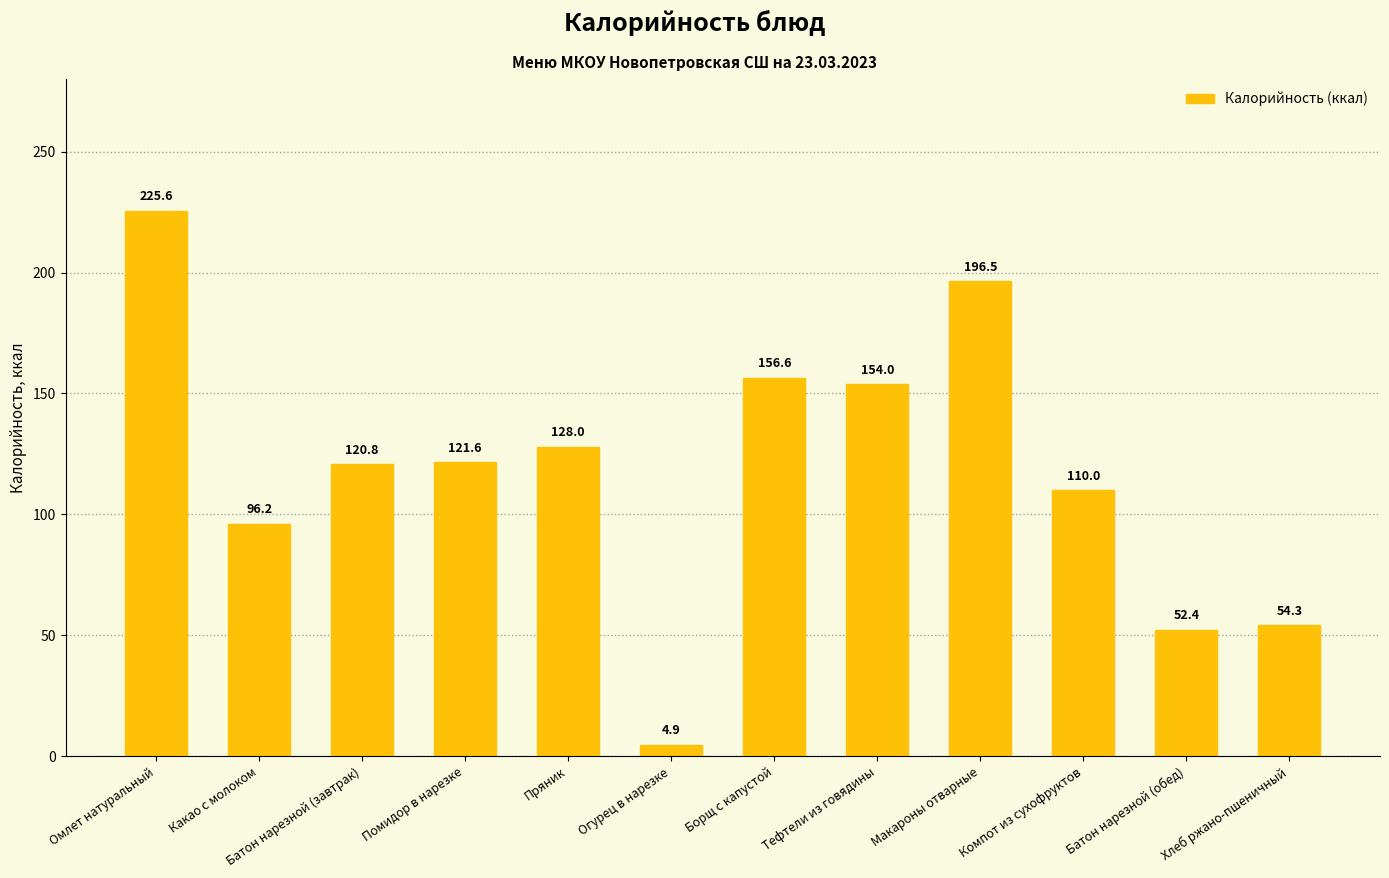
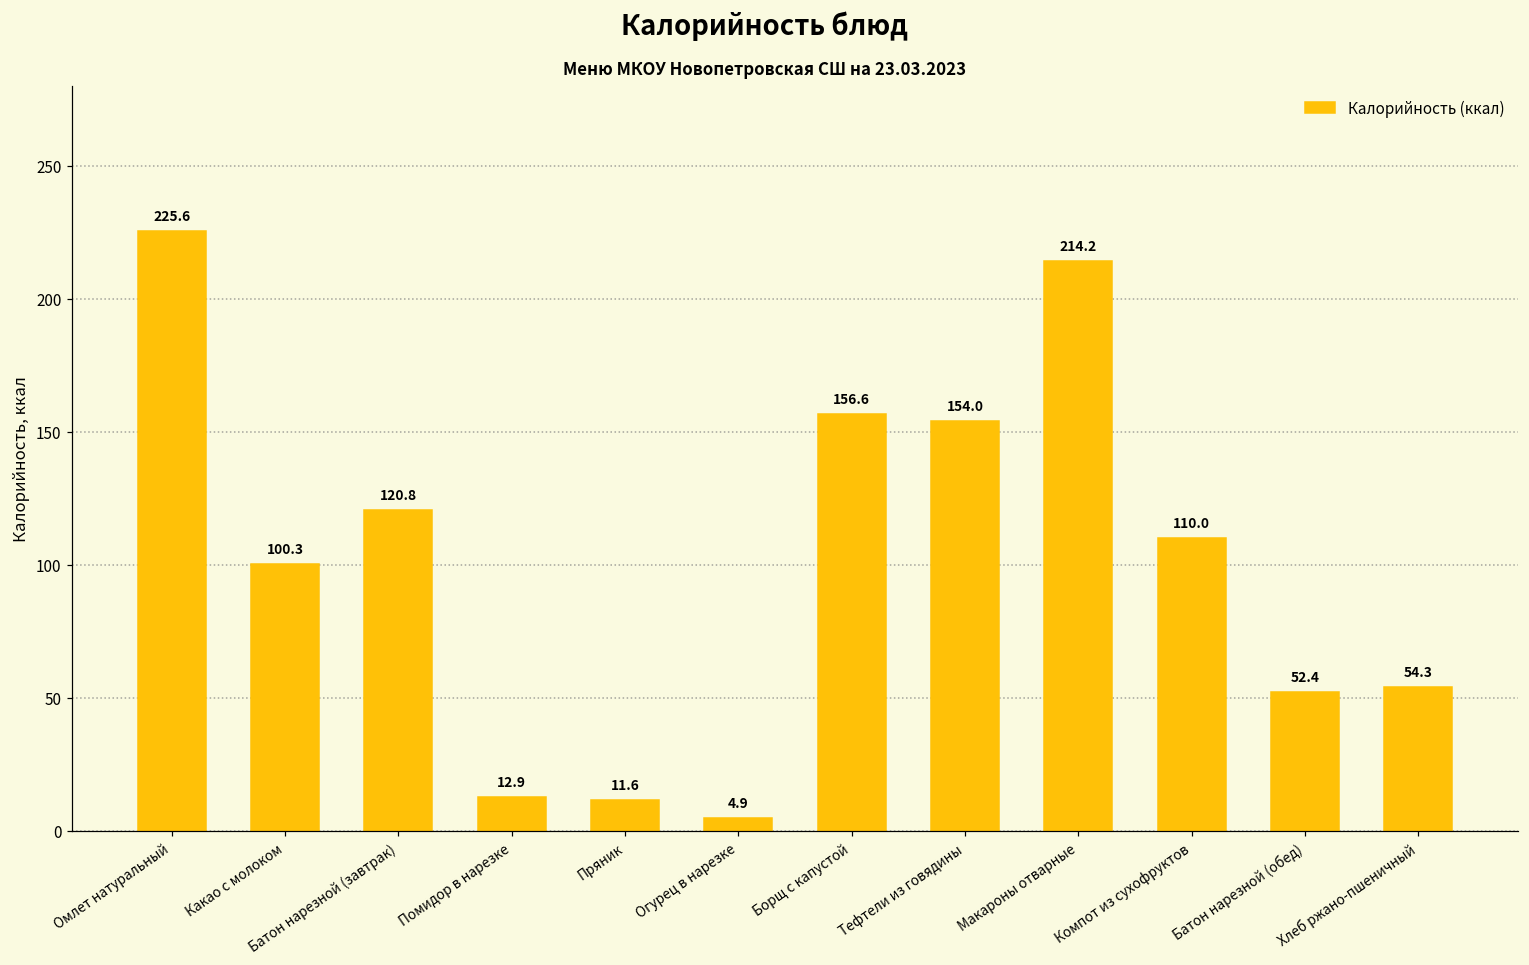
  {
    "Омлет натуральный": 225.6,
-   "Какао с молоком": 96.2,
+   "Какао с молоком": 100.3,
    "Батон нарезной (завтрак)": 120.8,
-   "Помидор в нарезке": 121.6,
-   "Пряник": 128.0,
+   "Помидор в нарезке": 12.9,
+   "Пряник": 11.6,
    "Огурец в нарезке": 4.9,
    "Борщ с капустой": 156.6,
    "Тефтели из говядины": 154.0,
-   "Макароны отварные": 196.5,
+   "Макароны отварные": 214.2,
    "Компот из сухофруктов": 110.0,
    "Батон нарезной (обед)": 52.4,
    "Хлеб ржано-пшеничный": 54.3
  }
